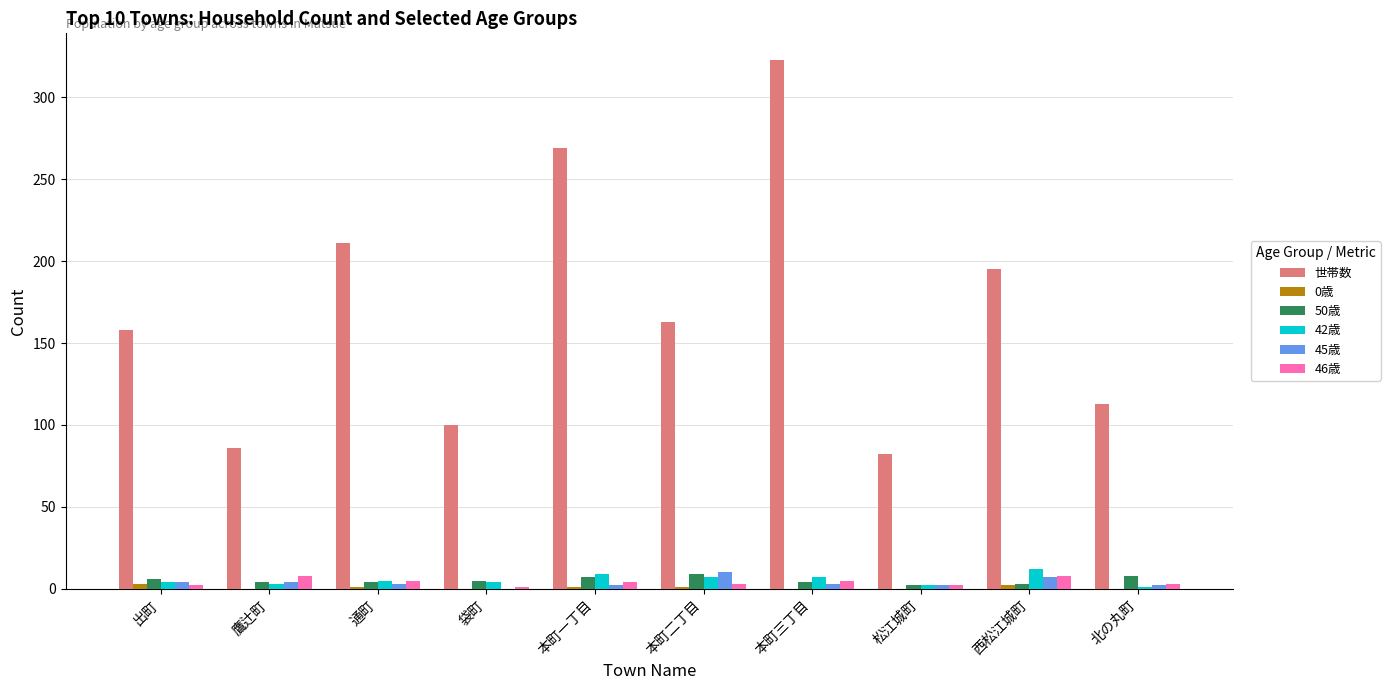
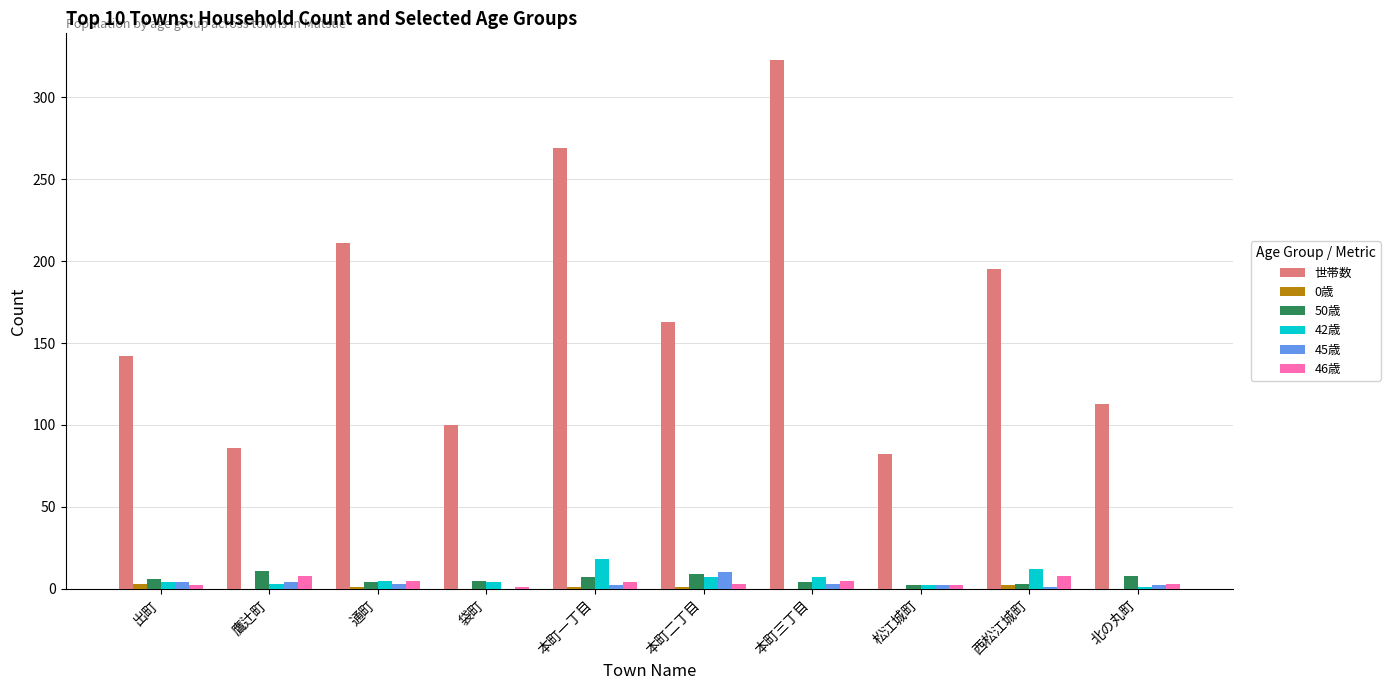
  {
    "世帯数": {
-     "出町": 158,
+     "出町": 142,
      "鷹辻町": 86,
      "通町": 211,
      "袋町": 100,
      "本町一丁目": 269,
      "本町二丁目": 163,
      "本町三丁目": 323,
      "松江城町": 82,
      "西松江城町": 195,
      "北の丸町": 113
    },
    "0歳": {
      "出町": 3,
      "鷹辻町": 0,
      "袋町": 0,
      "本町三丁目": 0,
      "松江城町": 0,
      "西松江城町": 2,
      "北の丸町": 0
    },
    "50歳": {
      "出町": 6,
-     "鷹辻町": 4,
+     "鷹辻町": 11,
      "通町": 4,
      "袋町": 5,
      "本町一丁目": 7,
      "本町二丁目": 9,
      "本町三丁目": 4,
      "松江城町": 2,
      "西松江城町": 3,
      "北の丸町": 8
    },
    "42歳": {
      "出町": 4,
      "鷹辻町": 3,
      "通町": 5,
      "袋町": 4,
-     "本町一丁目": 9,
+     "本町一丁目": 18,
      "本町二丁目": 7,
      "本町三丁目": 7,
      "松江城町": 2,
      "西松江城町": 12
    },
    "45歳": {
      "出町": 4,
      "鷹辻町": 4,
      "通町": 3,
      "袋町": 0,
      "本町一丁目": 2,
      "本町二丁目": 10,
      "本町三丁目": 3,
      "松江城町": 2,
-     "西松江城町": 7,
+     "西松江城町": 1,
      "北の丸町": 2
    },
    "46歳": {
      "出町": 2,
      "鷹辻町": 8,
      "通町": 5,
      "本町一丁目": 4,
      "本町二丁目": 3,
      "本町三丁目": 5,
      "松江城町": 2,
      "西松江城町": 8,
      "北の丸町": 3
    }
  }
